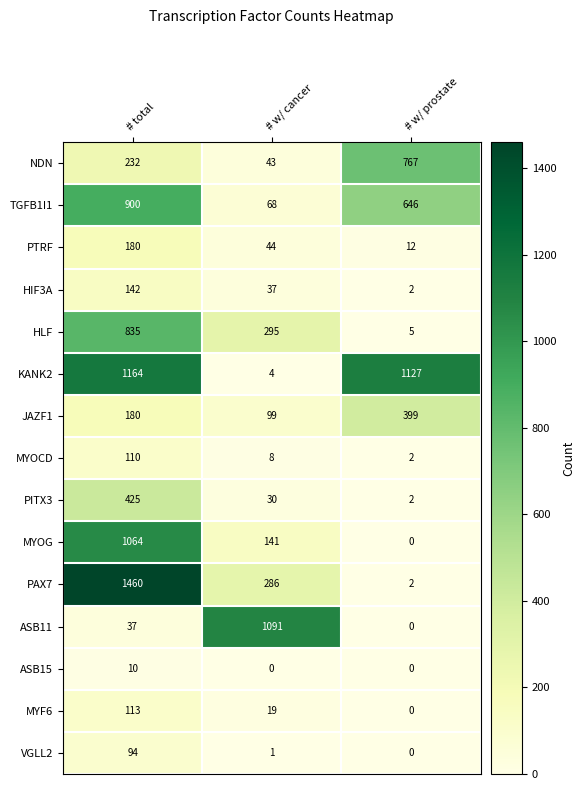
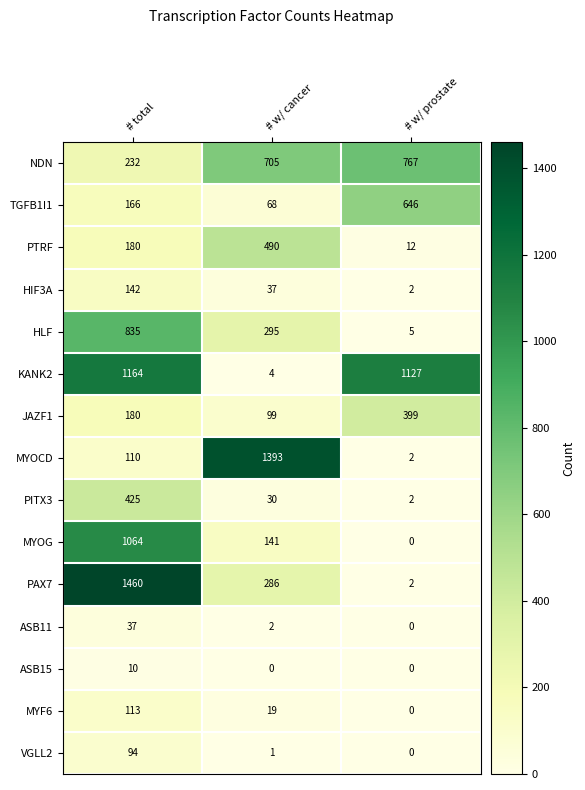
  {
    "NDN": {
      "# total": 232,
-     "# w/ cancer": 43,
+     "# w/ cancer": 705,
      "# w/ prostate": 767
    },
    "TGFB1I1": {
-     "# total": 900,
+     "# total": 166,
      "# w/ cancer": 68,
      "# w/ prostate": 646
    },
    "PTRF": {
      "# total": 180,
-     "# w/ cancer": 44,
+     "# w/ cancer": 490,
      "# w/ prostate": 12
    },
    "HIF3A": {
      "# total": 142,
      "# w/ cancer": 37,
      "# w/ prostate": 2
    },
    "HLF": {
      "# total": 835,
      "# w/ cancer": 295,
      "# w/ prostate": 5
    },
    "KANK2": {
      "# total": 1164,
      "# w/ cancer": 4,
      "# w/ prostate": 1127
    },
    "JAZF1": {
      "# total": 180,
      "# w/ cancer": 99,
      "# w/ prostate": 399
    },
    "MYOCD": {
      "# total": 110,
-     "# w/ cancer": 8,
+     "# w/ cancer": 1393,
      "# w/ prostate": 2
    },
    "PITX3": {
      "# total": 425,
      "# w/ cancer": 30,
      "# w/ prostate": 2
    },
    "MYOG": {
      "# total": 1064,
      "# w/ cancer": 141,
      "# w/ prostate": 0
    },
    "PAX7": {
      "# total": 1460,
      "# w/ cancer": 286,
      "# w/ prostate": 2
    },
    "ASB11": {
      "# total": 37,
-     "# w/ cancer": 1091,
+     "# w/ cancer": 2,
      "# w/ prostate": 0
    },
    "ASB15": {
      "# total": 10,
      "# w/ cancer": 0,
      "# w/ prostate": 0
    },
    "MYF6": {
      "# total": 113,
      "# w/ cancer": 19,
      "# w/ prostate": 0
    },
    "VGLL2": {
      "# total": 94,
      "# w/ cancer": 1,
      "# w/ prostate": 0
    }
  }
